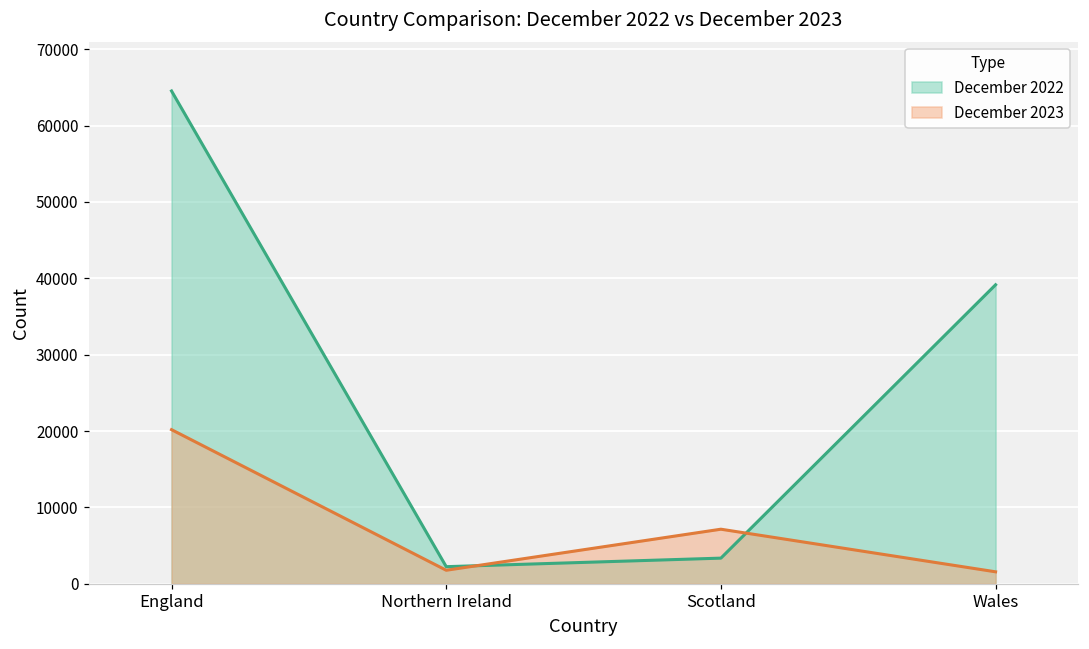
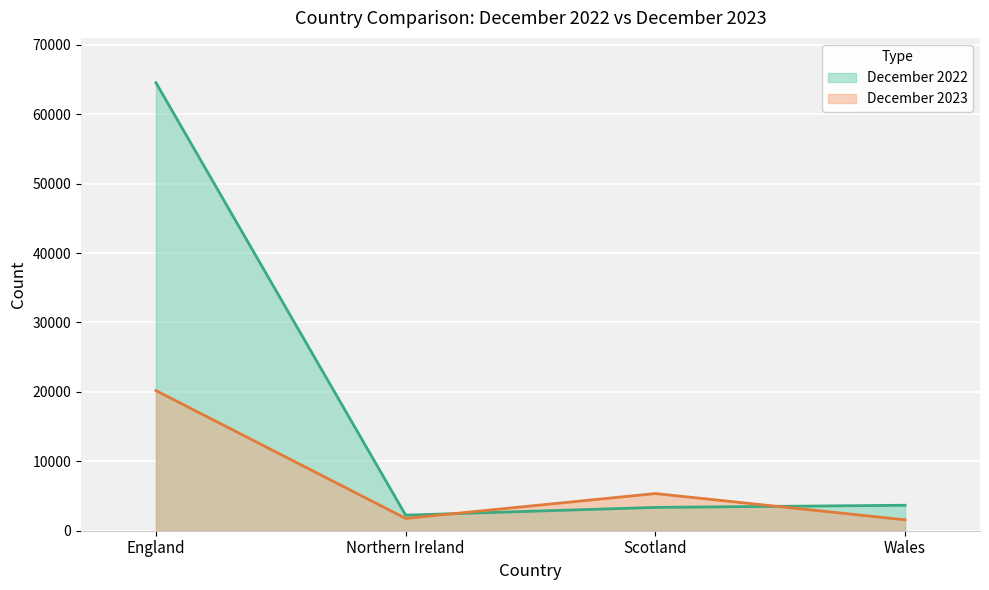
  {
    "December 2022": {
      "England": 65000,
      "Northern Ireland": 2000,
      "Scotland": 3000,
-     "Wales": 39000
+     "Wales": 4000
    },
    "December 2023": {
      "England": 20000,
      "Northern Ireland": 2000,
-     "Scotland": 7000,
+     "Scotland": 5000,
      "Wales": 2000
    }
  }
